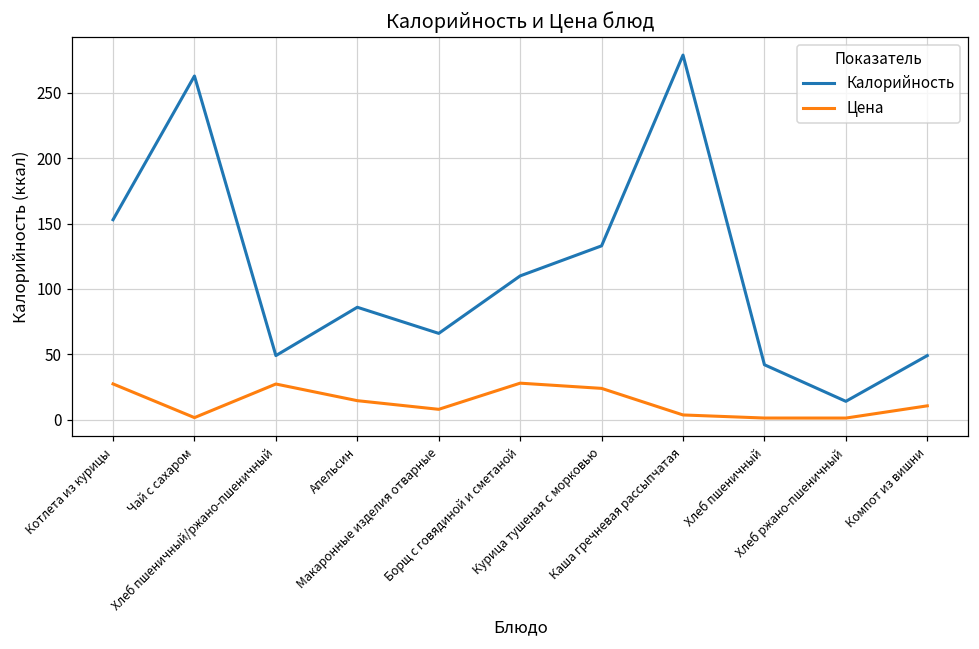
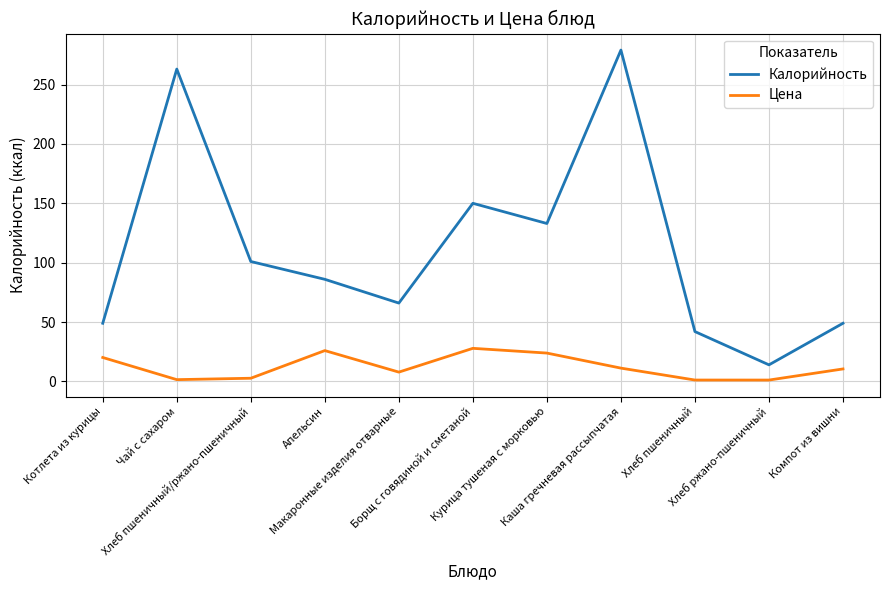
  {
    "Калорийность": {
-     "Котлета из курицы": 153,
+     "Котлета из курицы": 49,
      "Чай с сахаром": 263,
-     "Хлеб пшеничный/ржано-пшеничный": 49,
+     "Хлеб пшеничный/ржано-пшеничный": 101,
      "Апельсин": 86,
      "Макаронные изделия отварные": 66,
-     "Борщ с говядиной и сметаной": 110,
+     "Борщ с говядиной и сметаной": 150,
      "Курица тушеная с морковью": 133,
      "Каша гречневая рассыпчатая": 279,
      "Хлеб пшеничный": 42,
      "Хлеб ржано-пшеничный": 14,
      "Компот из вишни": 49
    },
    "Цена": {
-     "Котлета из курицы": 27,
+     "Котлета из курицы": 20,
      "Чай с сахаром": 2,
-     "Хлеб пшеничный/ржано-пшеничный": 27,
-     "Апельсин": 15,
+     "Хлеб пшеничный/ржано-пшеничный": 3,
+     "Апельсин": 26,
      "Макаронные изделия отварные": 8,
      "Борщ с говядиной и сметаной": 28,
      "Курица тушеная с морковью": 24,
-     "Каша гречневая рассыпчатая": 4,
+     "Каша гречневая рассыпчатая": 11,
      "Хлеб пшеничный": 1,
      "Хлеб ржано-пшеничный": 1,
      "Компот из вишни": 11
    }
  }
